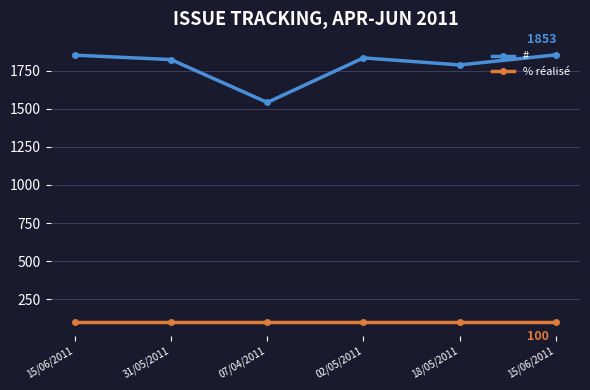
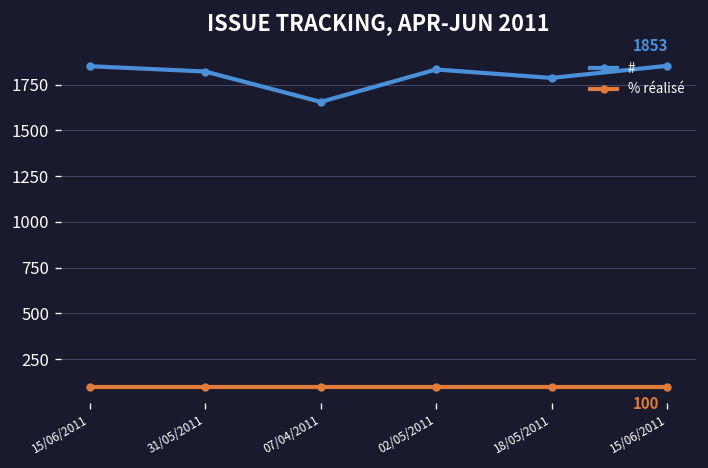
  {
    "#": {
      "31/05/2011": 1820,
-     "07/04/2011": 1540,
+     "07/04/2011": 1660,
      "02/05/2011": 1830,
      "18/05/2011": 1790
    },
    "% réalisé": {
      "31/05/2011": 100,
      "07/04/2011": 100,
      "02/05/2011": 100,
      "18/05/2011": 100
    }
  }
